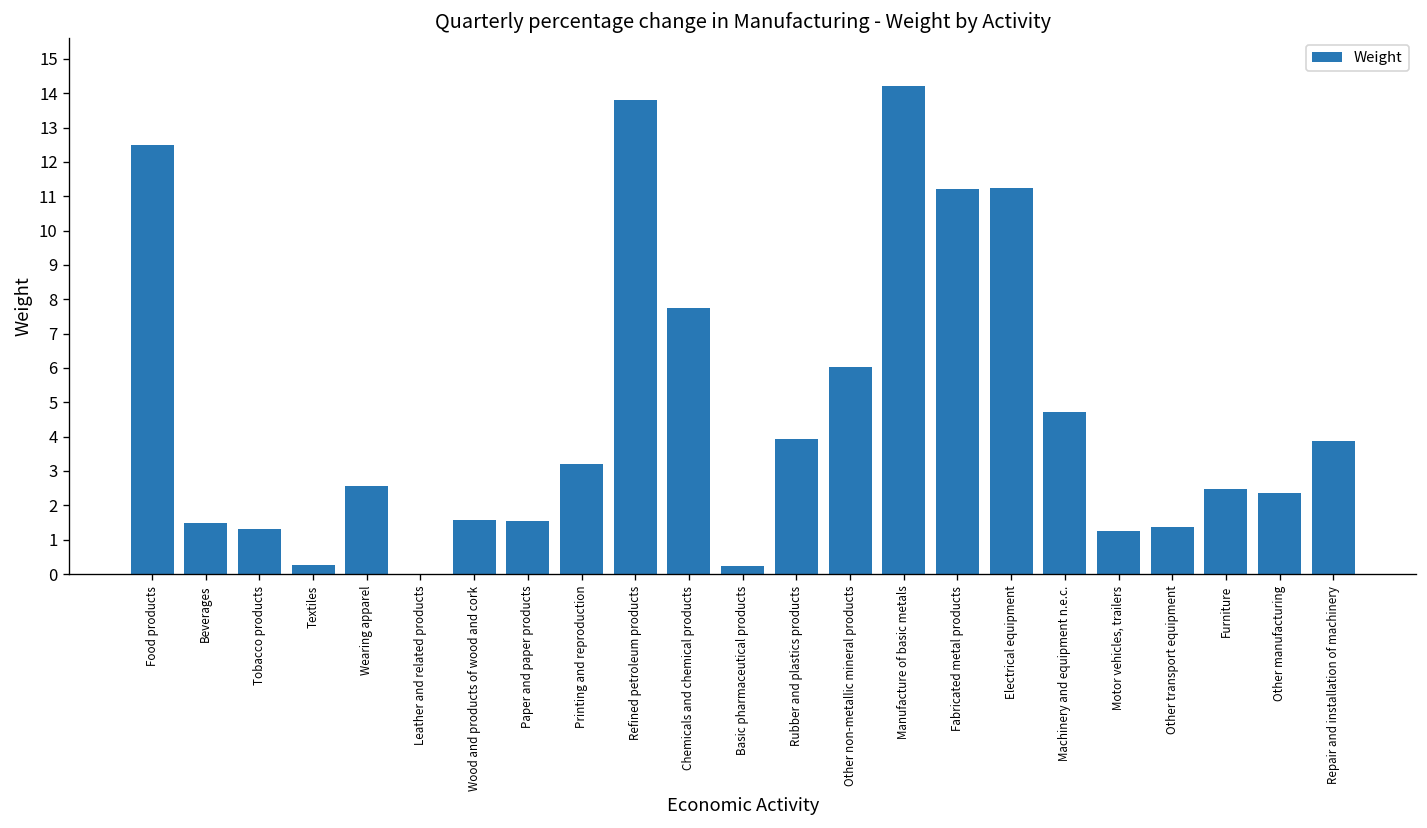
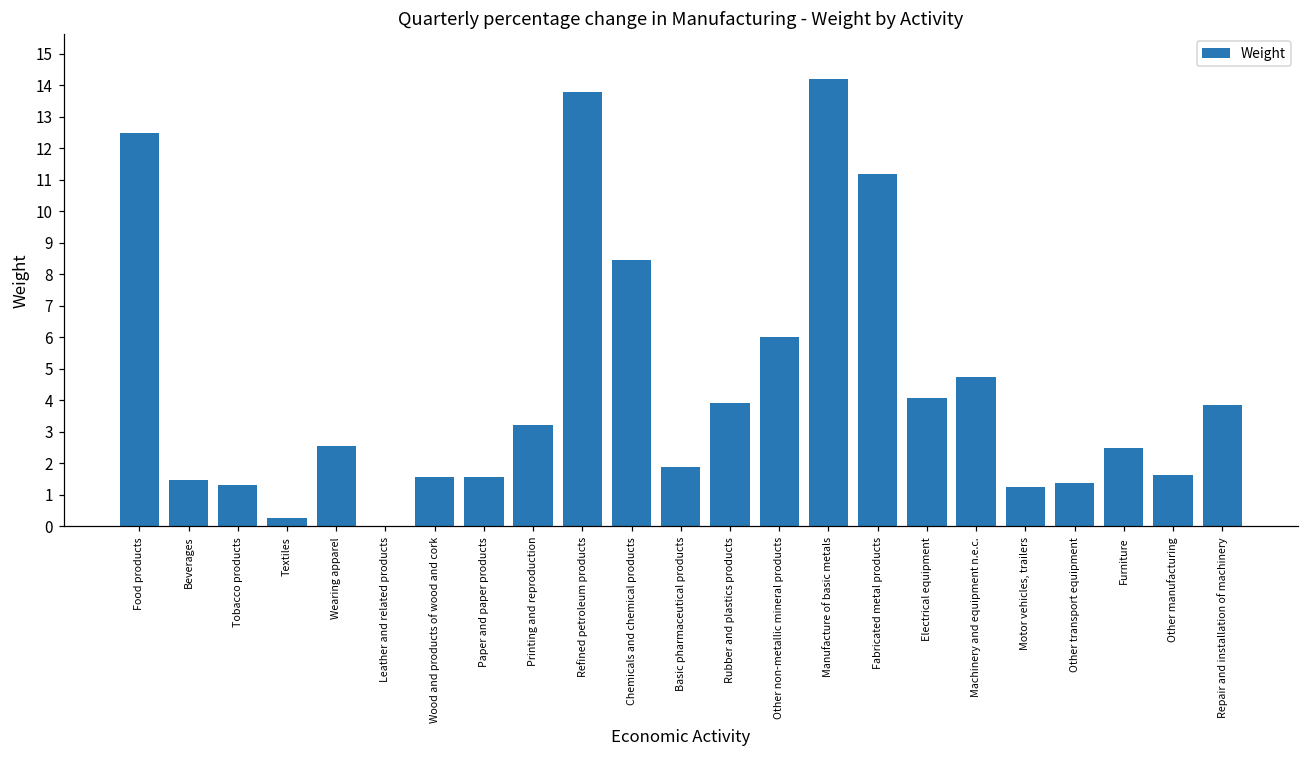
  {
    "Food products": 12.5,
    "Beverages": 1.5,
    "Tobacco products": 1.3,
    "Textiles": 0.3,
    "Wearing apparel": 2.6,
    "Wood and products of wood and cork": 1.6,
    "Paper and paper products": 1.6,
    "Printing and reproduction": 3.2,
    "Refined petroleum products": 13.8,
-   "Chemicals and chemical products": 7.8,
-   "Basic pharmaceutical products": 0.2,
+   "Chemicals and chemical products": 8.5,
+   "Basic pharmaceutical products": 1.9,
    "Rubber and plastics products": 3.9,
    "Other non-metallic mineral products": 6.0,
    "Manufacture of basic metals": 14.2,
    "Fabricated metal products": 11.2,
-   "Electrical equipment": 11.2,
+   "Electrical equipment": 4.1,
    "Machinery and equipment n.e.c.": 4.7,
    "Motor vehicles, trailers": 1.2,
    "Other transport equipment": 1.4,
    "Furniture": 2.5,
-   "Other manufacturing": 2.4,
+   "Other manufacturing": 1.6,
    "Repair and installation of machinery": 3.9
  }
